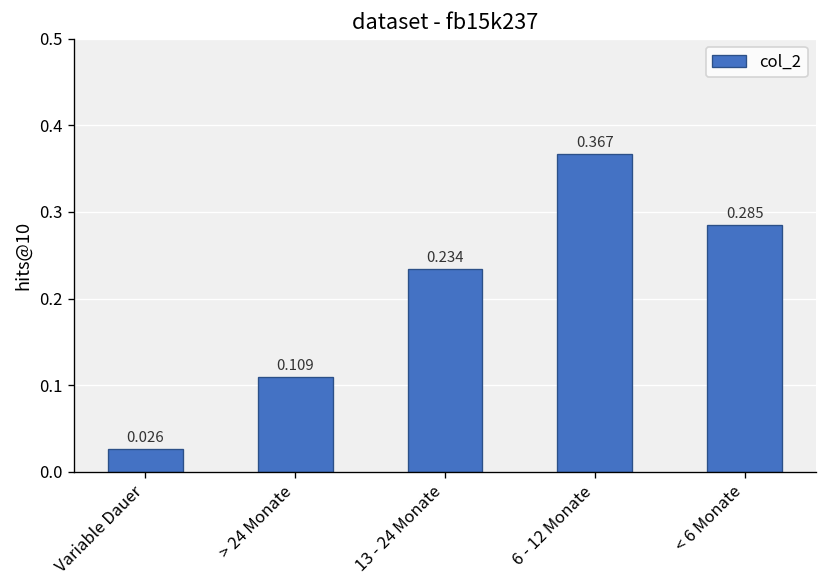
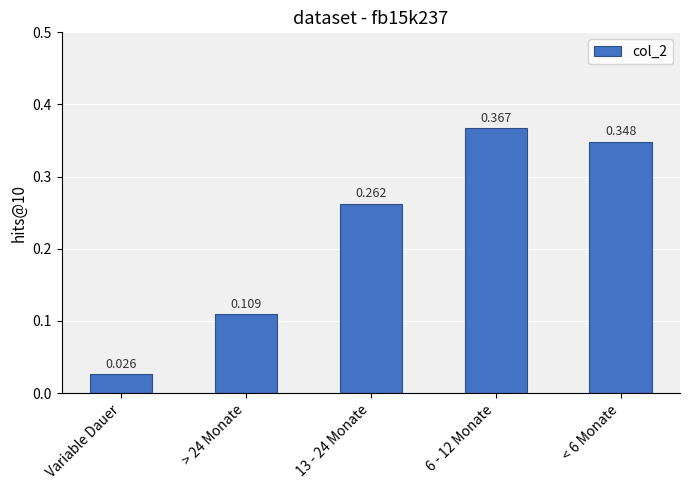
  {
    "Variable Dauer": 0.026,
    "> 24 Monate": 0.109,
-   "13 - 24 Monate": 0.234,
+   "13 - 24 Monate": 0.262,
    "6 - 12 Monate": 0.367,
-   "< 6 Monate": 0.285
+   "< 6 Monate": 0.348
  }
